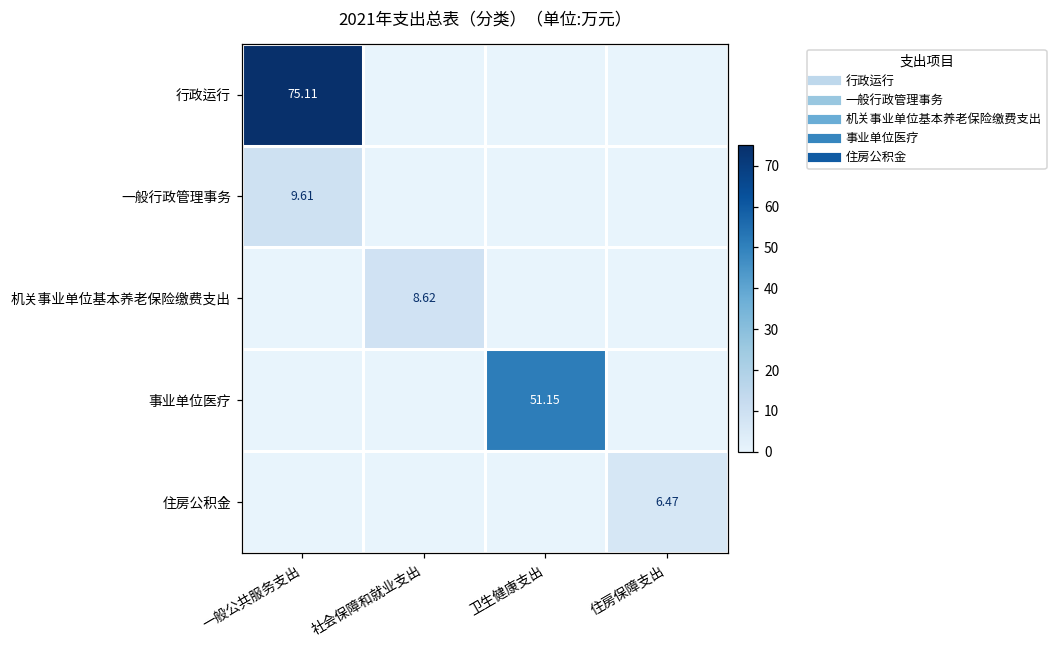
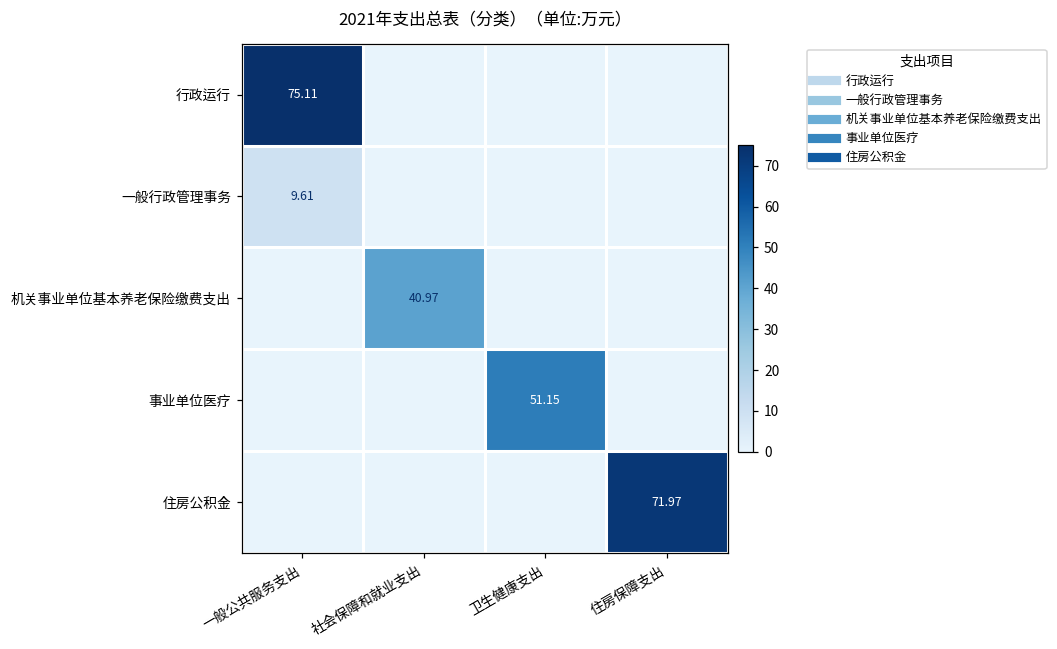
  {
    "行政运行": {
      "一般公共服务支出": 75.11
    },
    "一般行政管理事务": {
      "一般公共服务支出": 9.61
    },
    "机关事业单位基本养老保险缴费支出": {
-     "社会保障和就业支出": 8.62
+     "社会保障和就业支出": 40.97
    },
    "事业单位医疗": {
      "卫生健康支出": 51.15
    },
    "住房公积金": {
-     "住房保障支出": 6.47
+     "住房保障支出": 71.97
    }
  }
